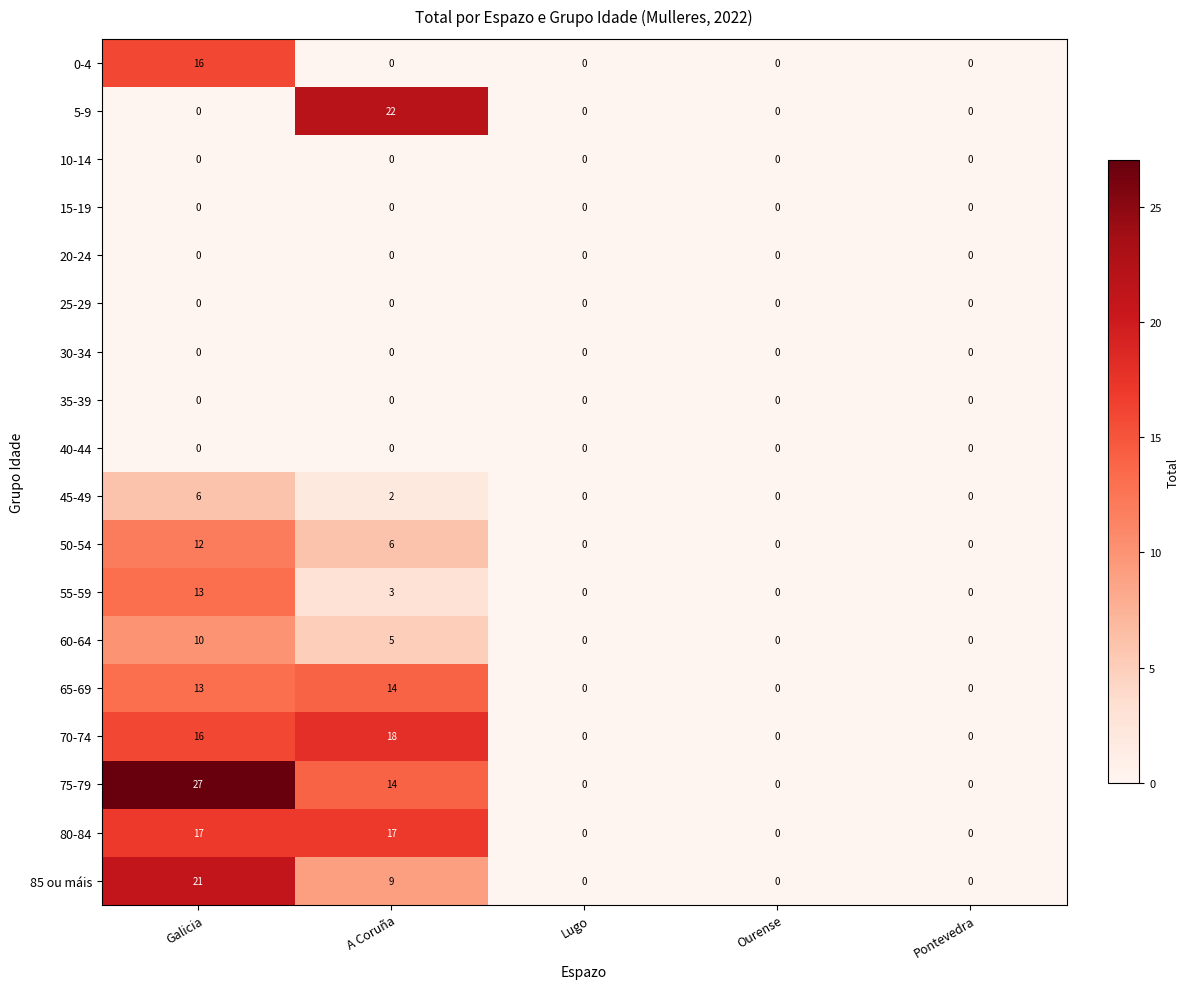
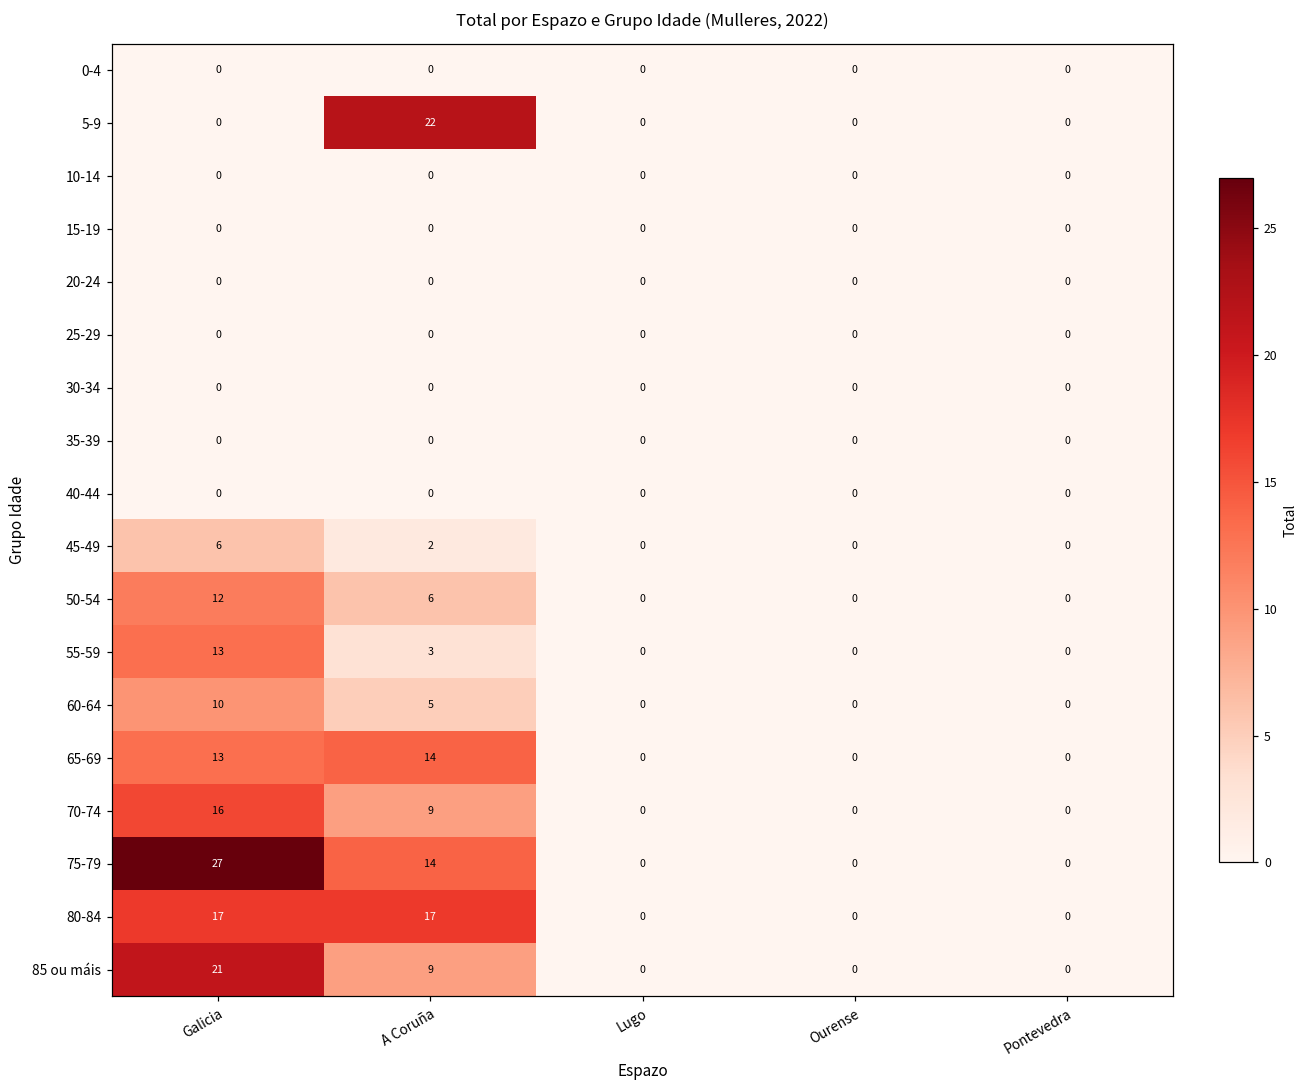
  {
    "0-4": {
-     "Galicia": 16,
+     "Galicia": 0,
      "A Coruña": 0,
      "Lugo": 0,
      "Ourense": 0,
      "Pontevedra": 0
    },
    "5-9": {
      "Galicia": 0,
      "A Coruña": 22,
      "Lugo": 0,
      "Ourense": 0,
      "Pontevedra": 0
    },
    "10-14": {
      "Galicia": 0,
      "A Coruña": 0,
      "Lugo": 0,
      "Ourense": 0,
      "Pontevedra": 0
    },
    "15-19": {
      "Galicia": 0,
      "A Coruña": 0,
      "Lugo": 0,
      "Ourense": 0,
      "Pontevedra": 0
    },
    "20-24": {
      "Galicia": 0,
      "A Coruña": 0,
      "Lugo": 0,
      "Ourense": 0,
      "Pontevedra": 0
    },
    "25-29": {
      "Galicia": 0,
      "A Coruña": 0,
      "Lugo": 0,
      "Ourense": 0,
      "Pontevedra": 0
    },
    "30-34": {
      "Galicia": 0,
      "A Coruña": 0,
      "Lugo": 0,
      "Ourense": 0,
      "Pontevedra": 0
    },
    "35-39": {
      "Galicia": 0,
      "A Coruña": 0,
      "Lugo": 0,
      "Ourense": 0,
      "Pontevedra": 0
    },
    "40-44": {
      "Galicia": 0,
      "A Coruña": 0,
      "Lugo": 0,
      "Ourense": 0,
      "Pontevedra": 0
    },
    "45-49": {
      "Galicia": 6,
      "A Coruña": 2,
      "Lugo": 0,
      "Ourense": 0,
      "Pontevedra": 0
    },
    "50-54": {
      "Galicia": 12,
      "A Coruña": 6,
      "Lugo": 0,
      "Ourense": 0,
      "Pontevedra": 0
    },
    "55-59": {
      "Galicia": 13,
      "A Coruña": 3,
      "Lugo": 0,
      "Ourense": 0,
      "Pontevedra": 0
    },
    "60-64": {
      "Galicia": 10,
      "A Coruña": 5,
      "Lugo": 0,
      "Ourense": 0,
      "Pontevedra": 0
    },
    "65-69": {
      "Galicia": 13,
      "A Coruña": 14,
      "Lugo": 0,
      "Ourense": 0,
      "Pontevedra": 0
    },
    "70-74": {
      "Galicia": 16,
-     "A Coruña": 18,
+     "A Coruña": 9,
      "Lugo": 0,
      "Ourense": 0,
      "Pontevedra": 0
    },
    "75-79": {
      "Galicia": 27,
      "A Coruña": 14,
      "Lugo": 0,
      "Ourense": 0,
      "Pontevedra": 0
    },
    "80-84": {
      "Galicia": 17,
      "A Coruña": 17,
      "Lugo": 0,
      "Ourense": 0,
      "Pontevedra": 0
    },
    "85 ou máis": {
      "Galicia": 21,
      "A Coruña": 9,
      "Lugo": 0,
      "Ourense": 0,
      "Pontevedra": 0
    }
  }
